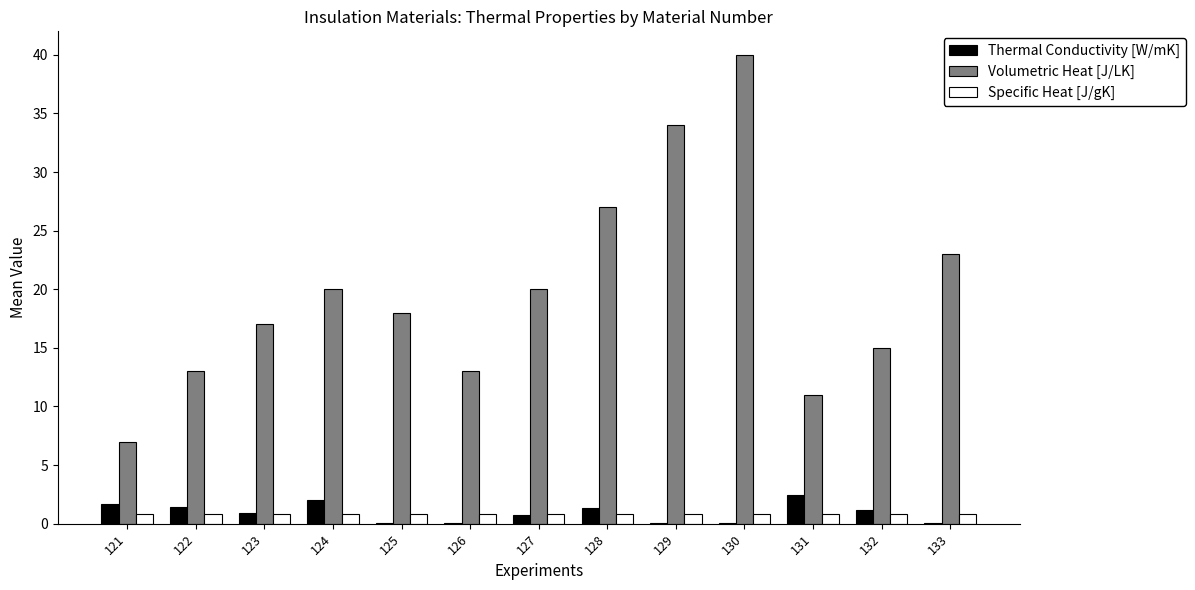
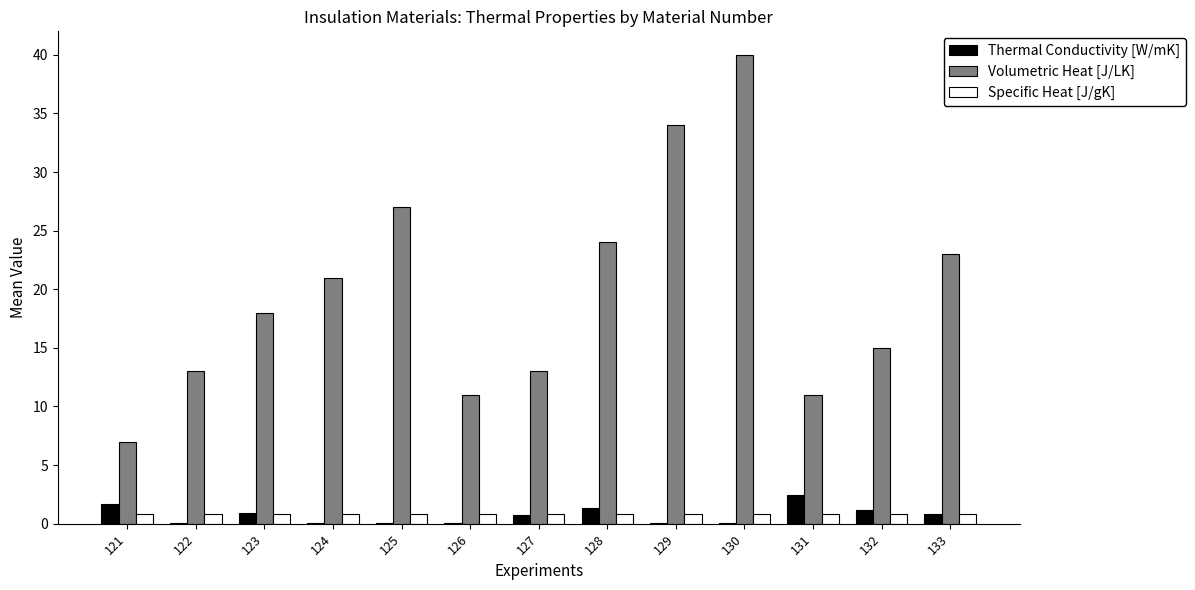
  {
    "Thermal Conductivity [W/mK]": {
      "121": 1.7,
-     "122": 1.4,
+     "122": 0.0,
      "123": 0.9,
-     "124": 2.0,
+     "124": 0.0,
      "127": 0.7,
      "128": 1.3,
      "131": 2.4,
      "132": 1.2,
-     "133": 0.0
+     "133": 0.8
    },
    "Volumetric Heat [J/LK]": {
      "121": 7,
      "122": 13,
-     "123": 17,
-     "124": 20,
-     "125": 18,
-     "126": 13,
-     "127": 20,
-     "128": 27,
+     "123": 18,
+     "124": 21,
+     "125": 27,
+     "126": 11,
+     "127": 13,
+     "128": 24,
      "129": 34,
      "130": 40,
      "131": 11,
      "132": 15,
      "133": 23
    },
    "Specific Heat [J/gK]": {
      "121": 0.8,
      "122": 0.8,
      "123": 0.8,
      "124": 0.8,
      "125": 0.8,
      "126": 0.8,
      "127": 0.8,
      "128": 0.8,
      "129": 0.8,
      "130": 0.8,
      "131": 0.8,
      "132": 0.8,
      "133": 0.8
    }
  }
